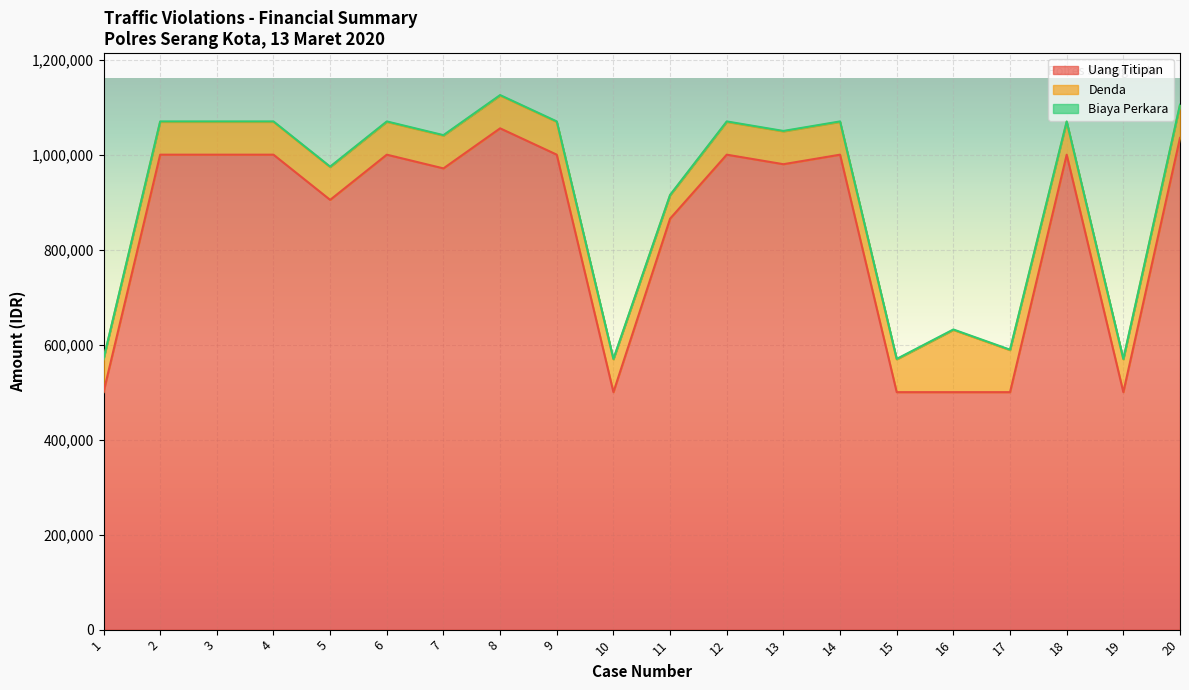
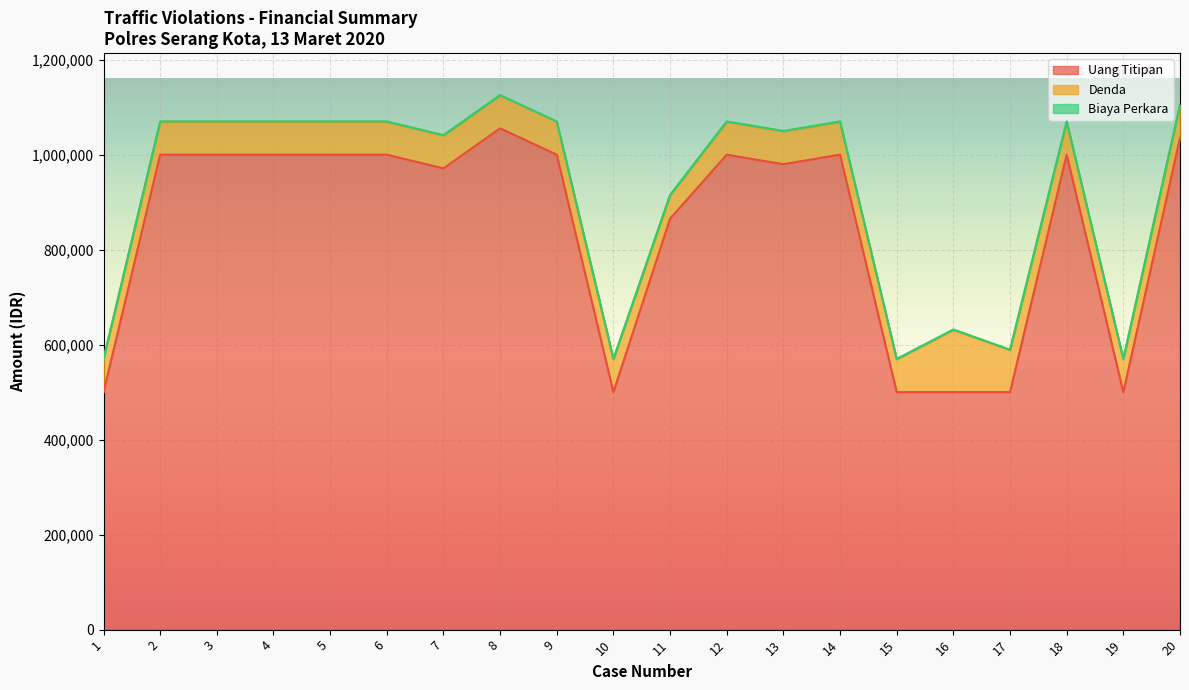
  {
    "Uang Titipan": {
      "1": "500,000",
      "2": "1,000,000",
      "3": "1,000,000",
      "4": "1,000,000",
-     "5": "900,000",
+     "5": "1,000,000",
      "6": "1,000,000",
      "7": "970,000",
      "8": "1,060,000",
      "9": "1,000,000",
      "10": "500,000",
      "11": "870,000",
      "12": "1,000,000",
      "13": "980,000",
      "14": "1,000,000",
      "15": "500,000",
      "16": "500,000",
      "17": "500,000",
      "18": "1,000,000",
      "19": "500,000",
      "20": "1,040,000"
    }
  }
